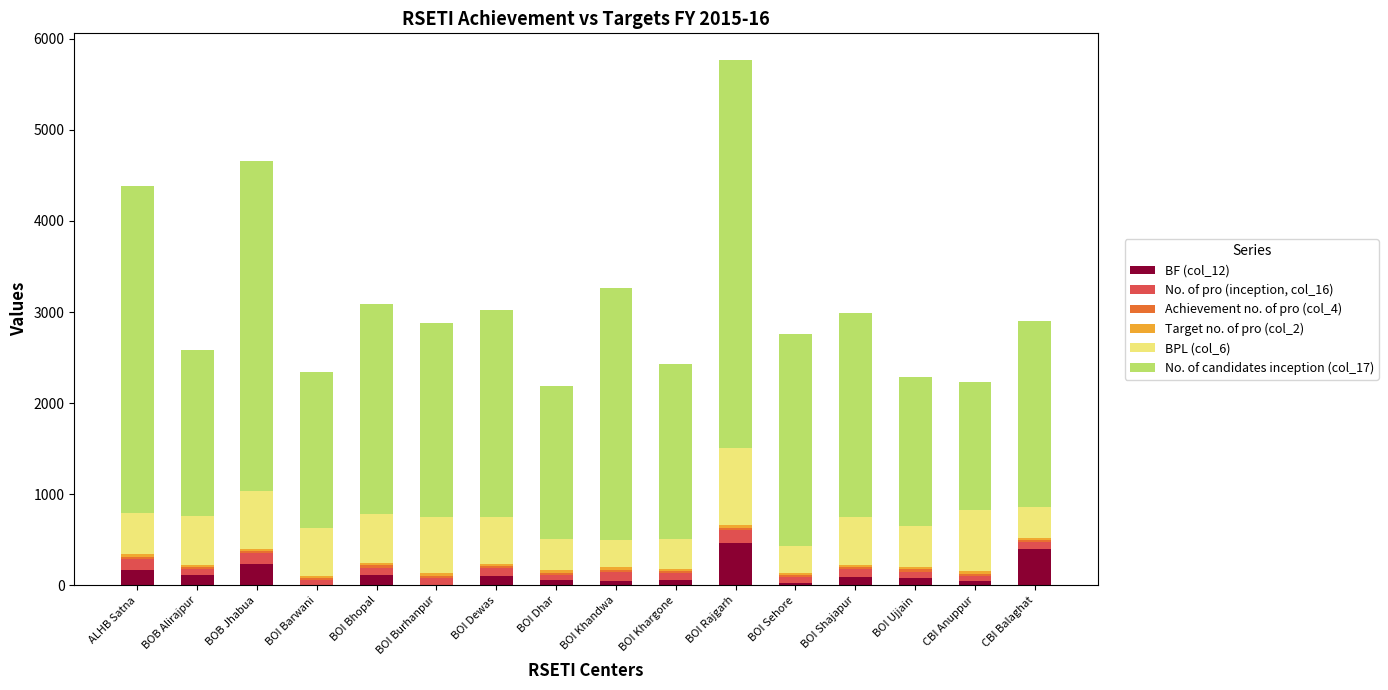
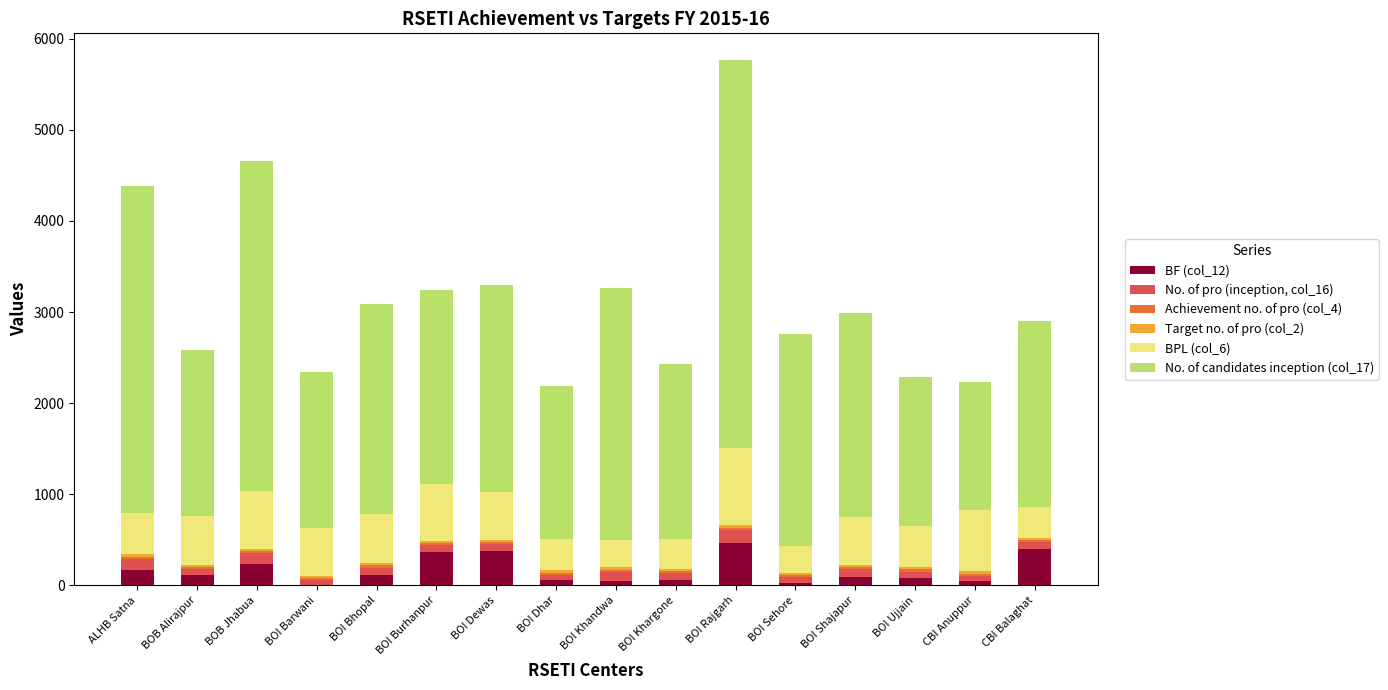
  {
    "BF (col_12)": {
      "ALHB Satna": 200,
      "BOB Alirajpur": 100,
      "BOB Jhabua": 200,
      "BOI Bhopal": 100,
-     "BOI Burhanpur": 0,
-     "BOI Dewas": 100,
+     "BOI Burhanpur": 400,
+     "BOI Dewas": 400,
      "BOI Dhar": 100,
      "BOI Khandwa": 0,
      "BOI Khargone": 100,
      "BOI Rajgarh": 500,
      "BOI Shajapur": 100,
      "BOI Ujjain": 100,
      "CBI Anuppur": 0,
      "CBI Balaghat": 400
    }
  }
